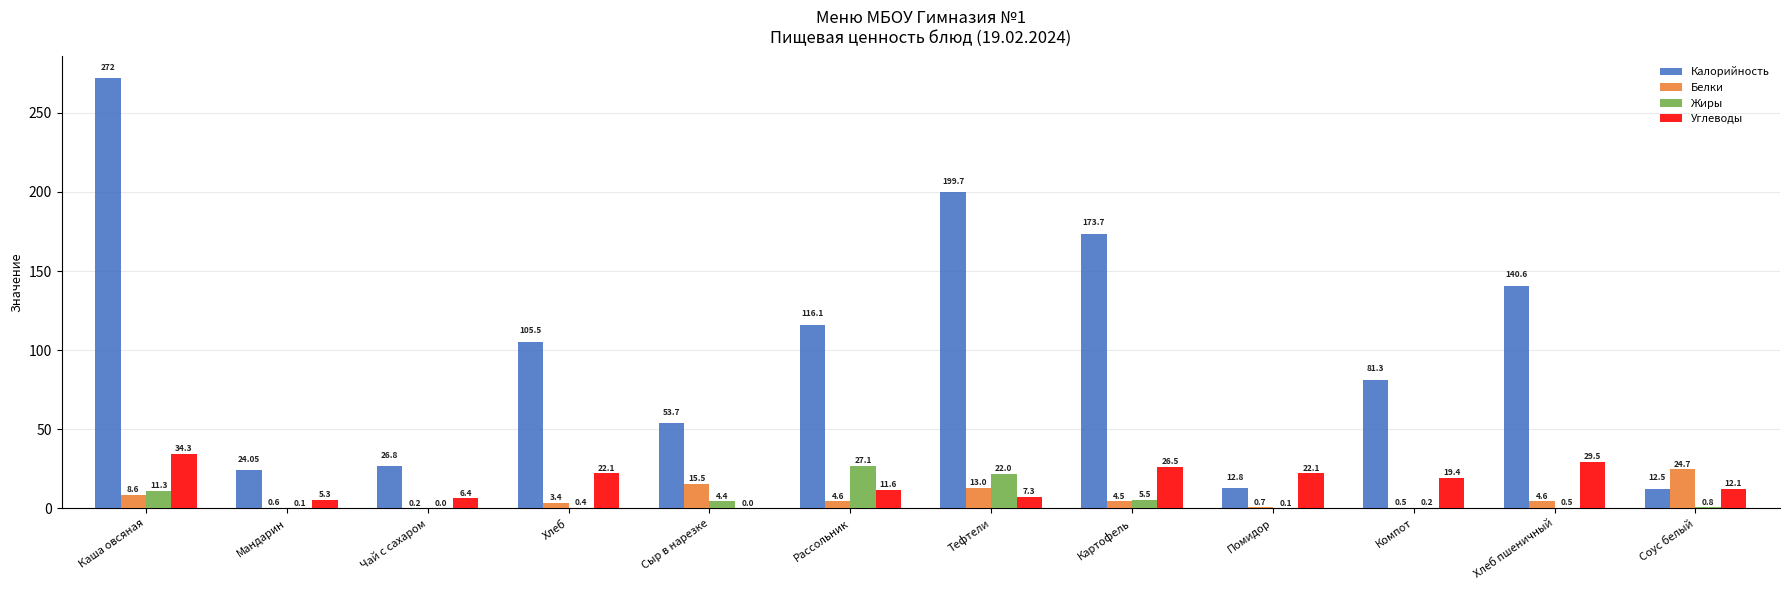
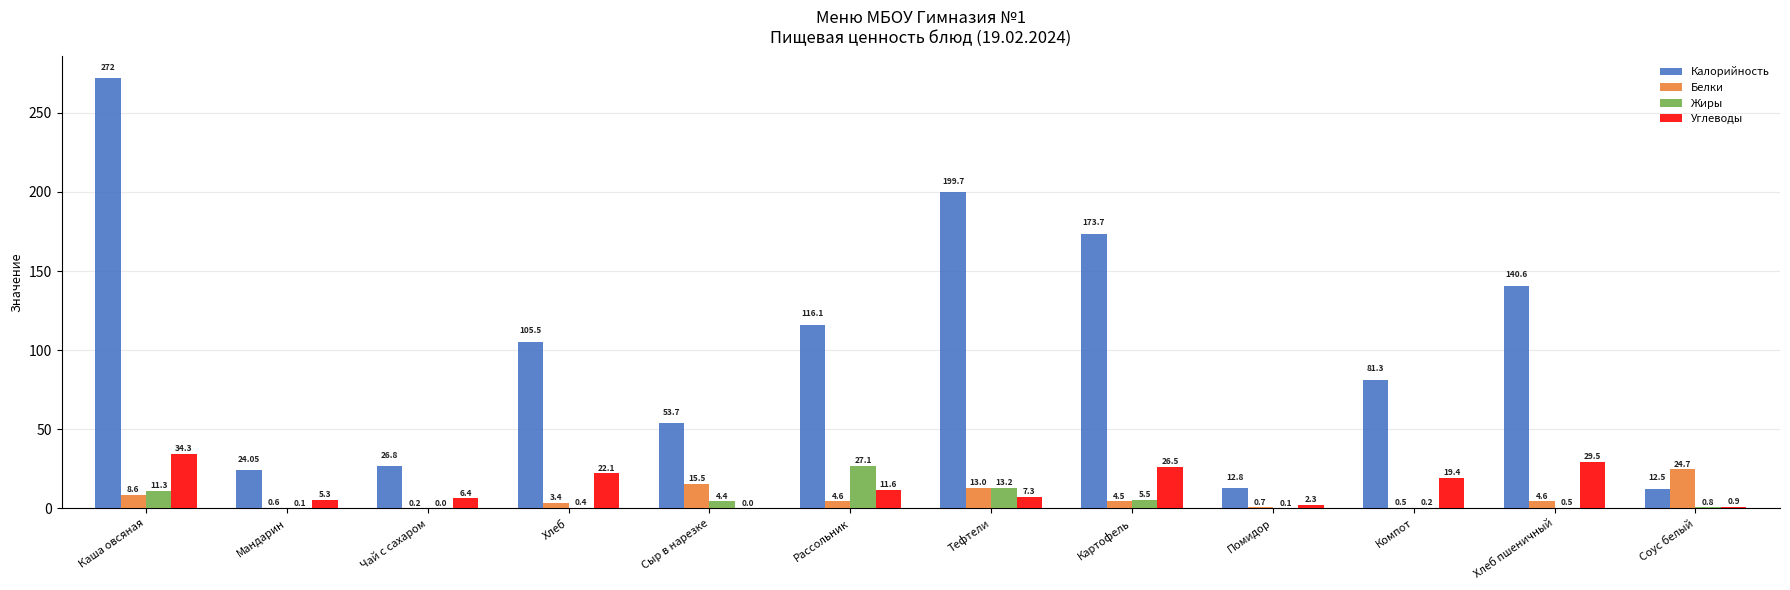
  {
    "Калорийность": {
      "Каша овсяная": 272,
      "Мандарин": 24.05,
      "Чай с сахаром": 26.8,
      "Хлеб": 105.5,
      "Сыр в нарезке": 53.7,
      "Рассольник": 116.1,
      "Тефтели": 199.7,
      "Картофель": 173.7,
      "Помидор": 12.8,
      "Компот": 81.3,
      "Хлеб пшеничный": 140.6,
      "Соус белый": 12.5
    },
    "Белки": {
      "Каша овсяная": 8.6,
      "Мандарин": 0.6,
      "Чай с сахаром": 0.2,
      "Хлеб": 3.4,
      "Сыр в нарезке": 15.5,
      "Рассольник": 4.6,
      "Тефтели": 13.0,
      "Картофель": 4.5,
      "Помидор": 0.7,
      "Компот": 0.5,
      "Хлеб пшеничный": 4.6,
      "Соус белый": 24.7
    },
    "Жиры": {
      "Каша овсяная": 11.3,
      "Мандарин": 0.1,
      "Чай с сахаром": 0.0,
      "Хлеб": 0.4,
      "Сыр в нарезке": 4.4,
      "Рассольник": 27.1,
-     "Тефтели": 22.0,
+     "Тефтели": 13.2,
      "Картофель": 5.5,
      "Помидор": 0.1,
      "Компот": 0.2,
      "Хлеб пшеничный": 0.5,
      "Соус белый": 0.8
    },
    "Углеводы": {
      "Каша овсяная": 34.3,
      "Мандарин": 5.3,
      "Чай с сахаром": 6.4,
      "Хлеб": 22.1,
      "Сыр в нарезке": 0.0,
      "Рассольник": 11.6,
      "Тефтели": 7.3,
      "Картофель": 26.5,
-     "Помидор": 22.1,
+     "Помидор": 2.3,
      "Компот": 19.4,
      "Хлеб пшеничный": 29.5,
-     "Соус белый": 12.1
+     "Соус белый": 0.9
    }
  }
